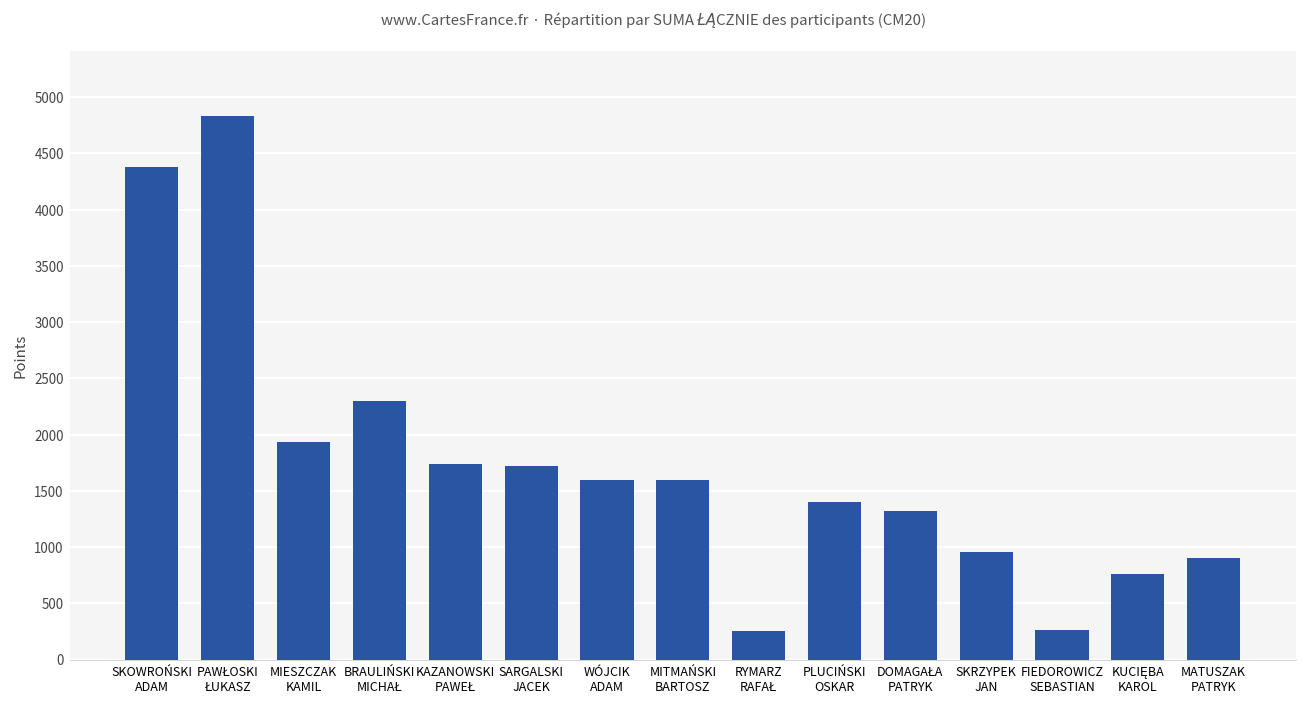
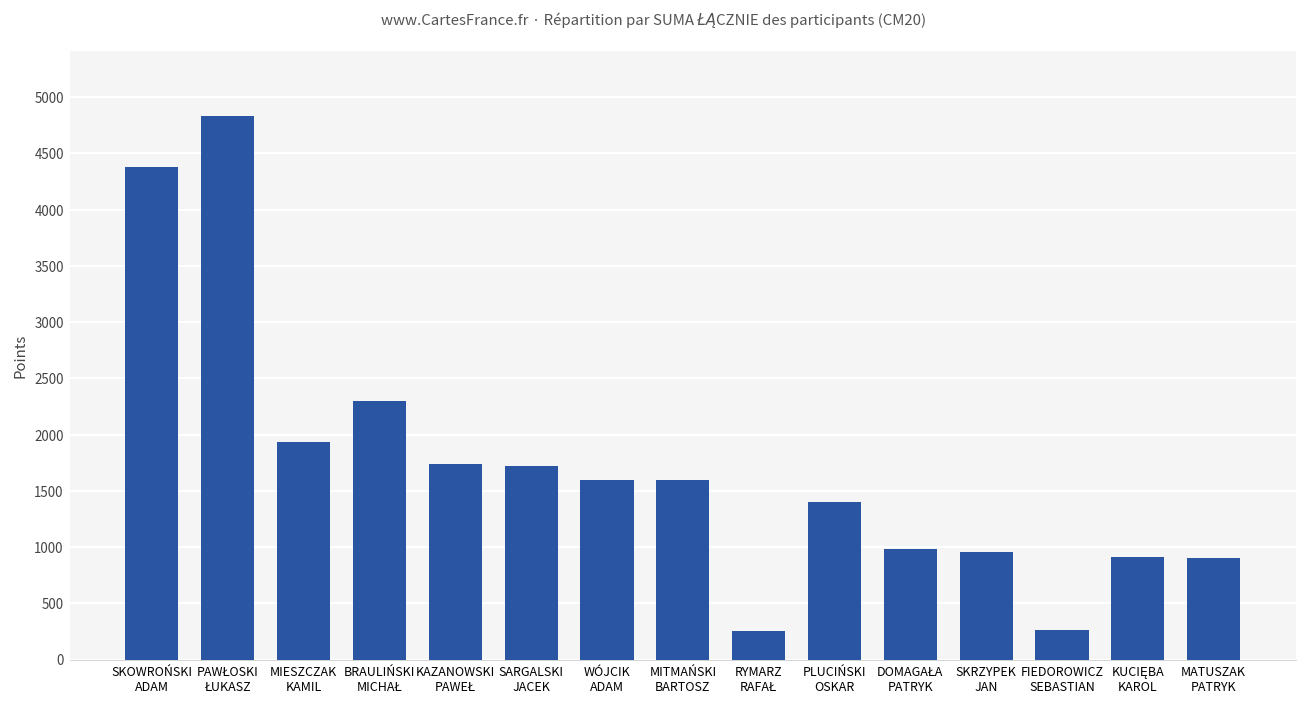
  {
    "SKOWROŃSKI ADAM": 4400,
    "PAWŁOSKI ŁUKASZ": 4800,
    "MIESZCZAK KAMIL": 1900,
    "BRAULIŃSKI MICHAŁ": 2300,
    "KAZANOWSKI PAWEŁ": 1700,
    "SARGALSKI JACEK": 1700,
    "WÓJCIK ADAM": 1600,
    "MITMAŃSKI BARTOSZ": 1600,
    "RYMARZ RAFAŁ": 300,
    "PLUCIŃSKI OSKAR": 1400,
-   "DOMAGAŁA PATRYK": 1300,
+   "DOMAGAŁA PATRYK": 1000,
    "SKRZYPEK JAN": 1000,
    "FIEDOROWICZ SEBASTIAN": 300,
-   "KUCIĘBA KAROL": 800,
+   "KUCIĘBA KAROL": 900,
    "MATUSZAK PATRYK": 900
  }
